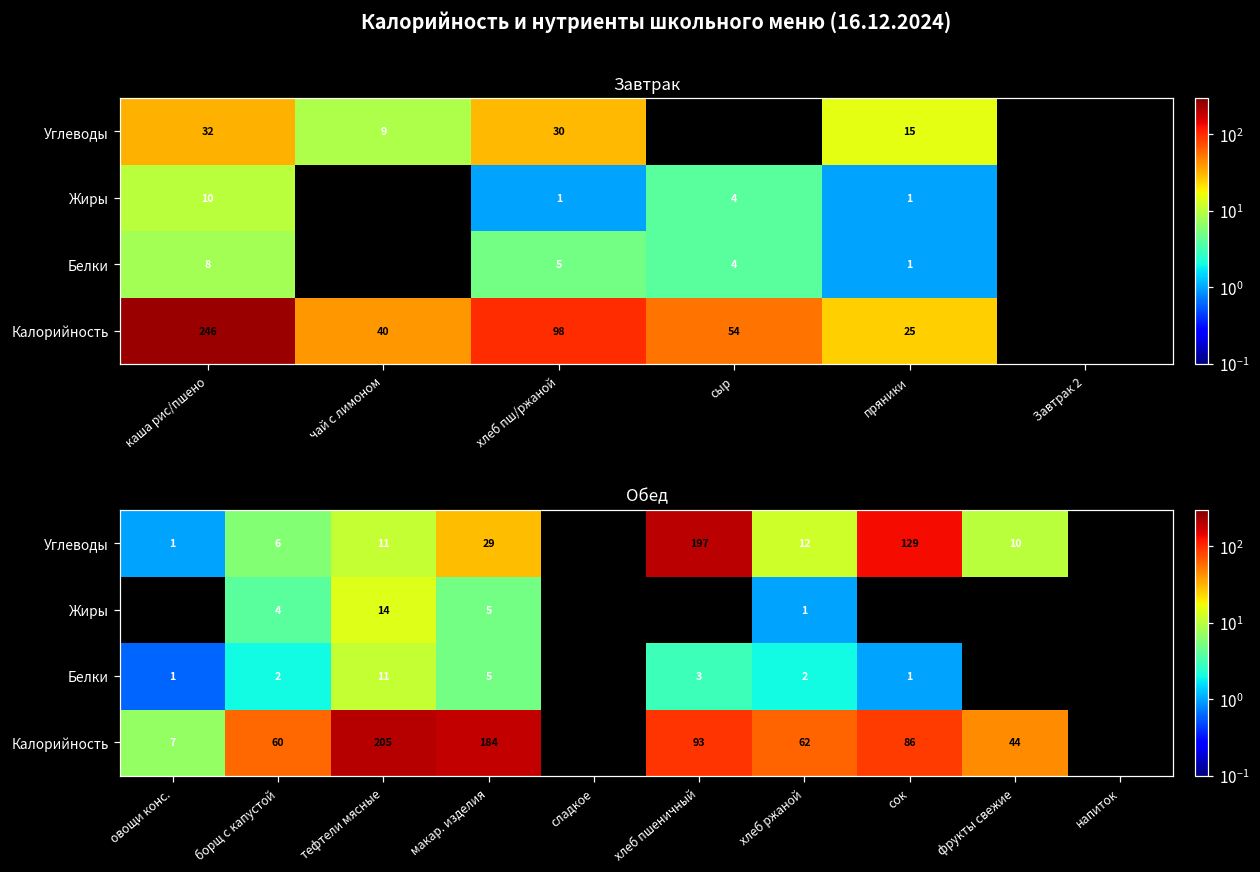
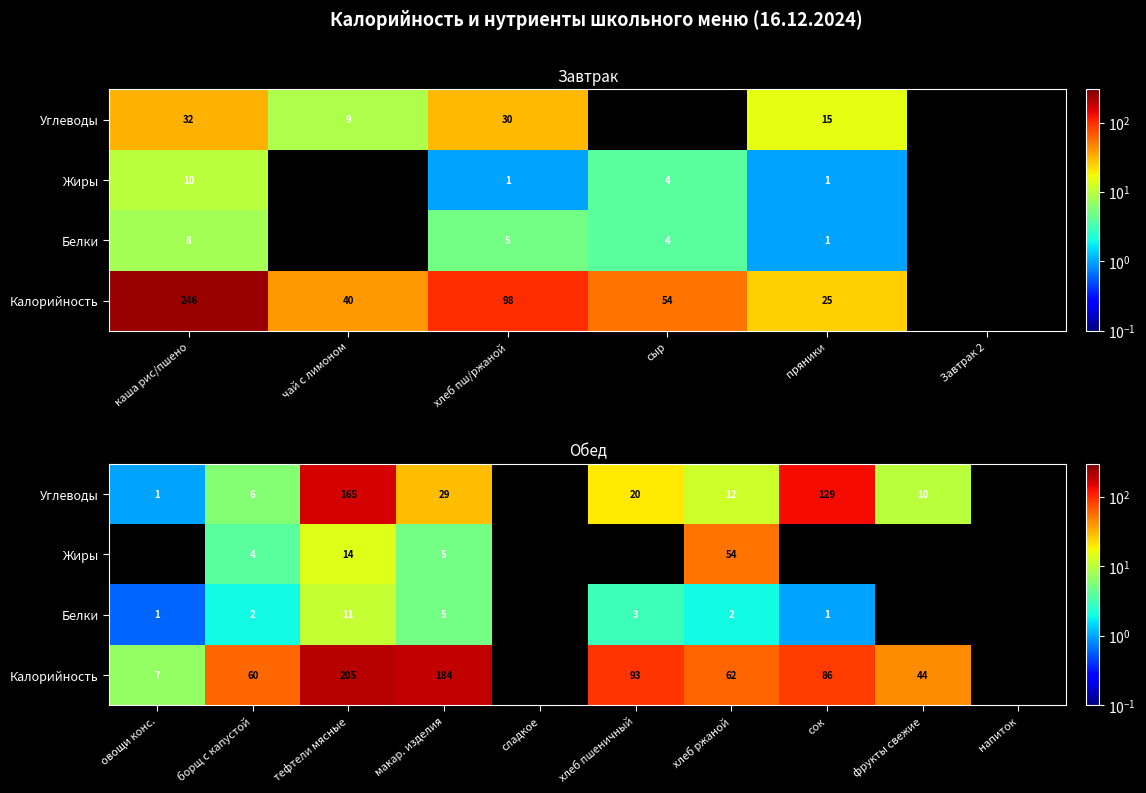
  {
    "Завтрак": {
      "Углеводы": {
        "каша рис/пшено": 32,
        "чай с лимоном": 9,
        "хлеб пш/ржаной": 30,
        "пряники": 15
      },
      "Жиры": {
        "каша рис/пшено": 10,
        "хлеб пш/ржаной": 1,
        "сыр": 4,
        "пряники": 1
      },
      "Белки": {
        "каша рис/пшено": 8,
        "хлеб пш/ржаной": 5,
        "сыр": 4,
        "пряники": 1
      },
      "Калорийность": {
        "каша рис/пшено": 246,
        "чай с лимоном": 40,
        "хлеб пш/ржаной": 98,
        "сыр": 54,
        "пряники": 25
      }
    },
    "Обед": {
      "Углеводы": {
        "овощи конс.": 1,
        "борщ с капустой": 6,
-       "тефтели мясные": 11,
+       "тефтели мясные": 165,
        "макар. изделия": 29,
-       "хлеб пшеничный": 197,
+       "хлеб пшеничный": 20,
        "хлеб ржаной": 12,
        "сок": 129,
        "фрукты свежие": 10
      },
      "Жиры": {
        "борщ с капустой": 4,
        "тефтели мясные": 14,
        "макар. изделия": 5,
-       "хлеб ржаной": 1
+       "хлеб ржаной": 54
      },
      "Белки": {
        "овощи конс.": 1,
        "борщ с капустой": 2,
        "тефтели мясные": 11,
        "макар. изделия": 5,
        "хлеб пшеничный": 3,
        "хлеб ржаной": 2,
        "сок": 1
      },
      "Калорийность": {
        "овощи конс.": 7,
        "борщ с капустой": 60,
        "тефтели мясные": 205,
        "макар. изделия": 184,
        "хлеб пшеничный": 93,
        "хлеб ржаной": 62,
        "сок": 86,
        "фрукты свежие": 44
      }
    }
  }
